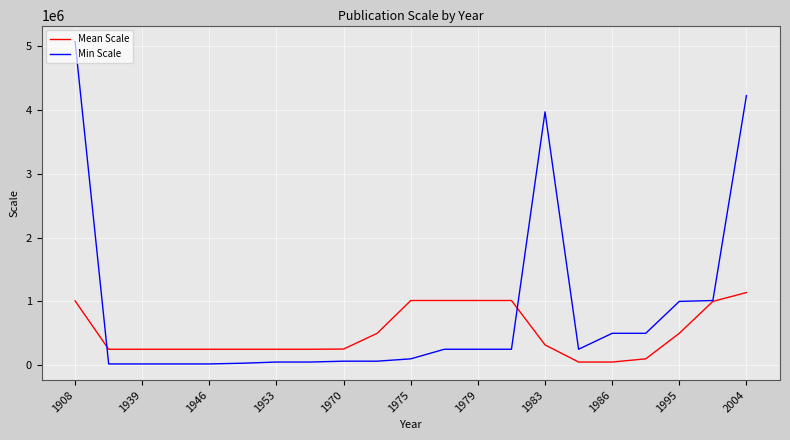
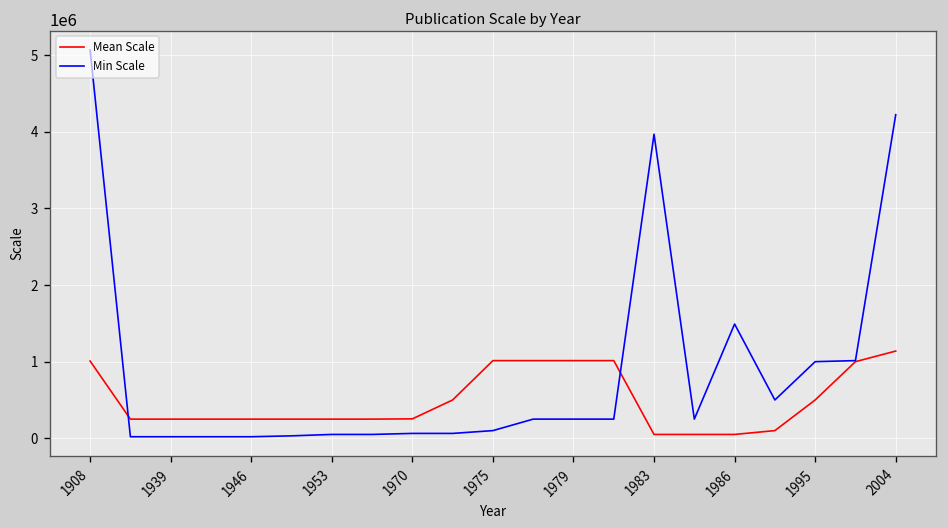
  {
    "Mean Scale": {
      "1908": 1000000,
      "1939": 300000,
      "1946": 300000,
      "1953": 300000,
      "1970": 300000,
      "1975": 1000000,
      "1979": 1000000,
-     "1983": 300000,
+     "1983": 100000,
      "1986": 100000,
      "1995": 500000,
      "2004": 1100000
    },
    "Min Scale": {
      "1939": 0,
      "1946": 0,
      "1953": 100000,
      "1970": 100000,
      "1975": 100000,
      "1979": 300000,
      "1983": 4000000,
-     "1986": 500000,
+     "1986": 1500000,
      "1995": 1000000,
      "2004": 4200000
    }
  }
